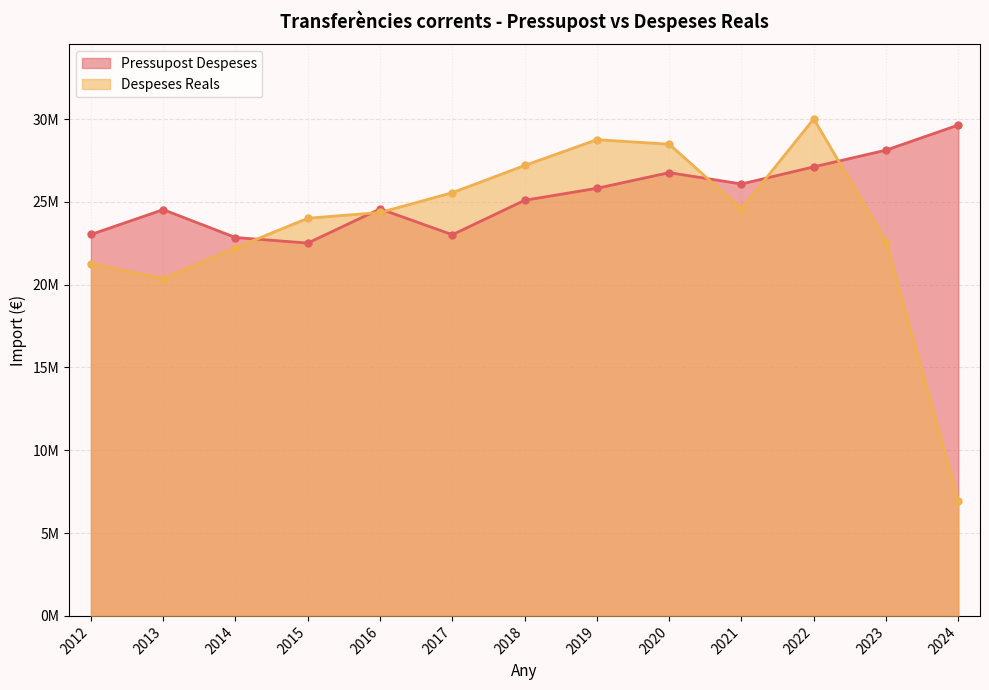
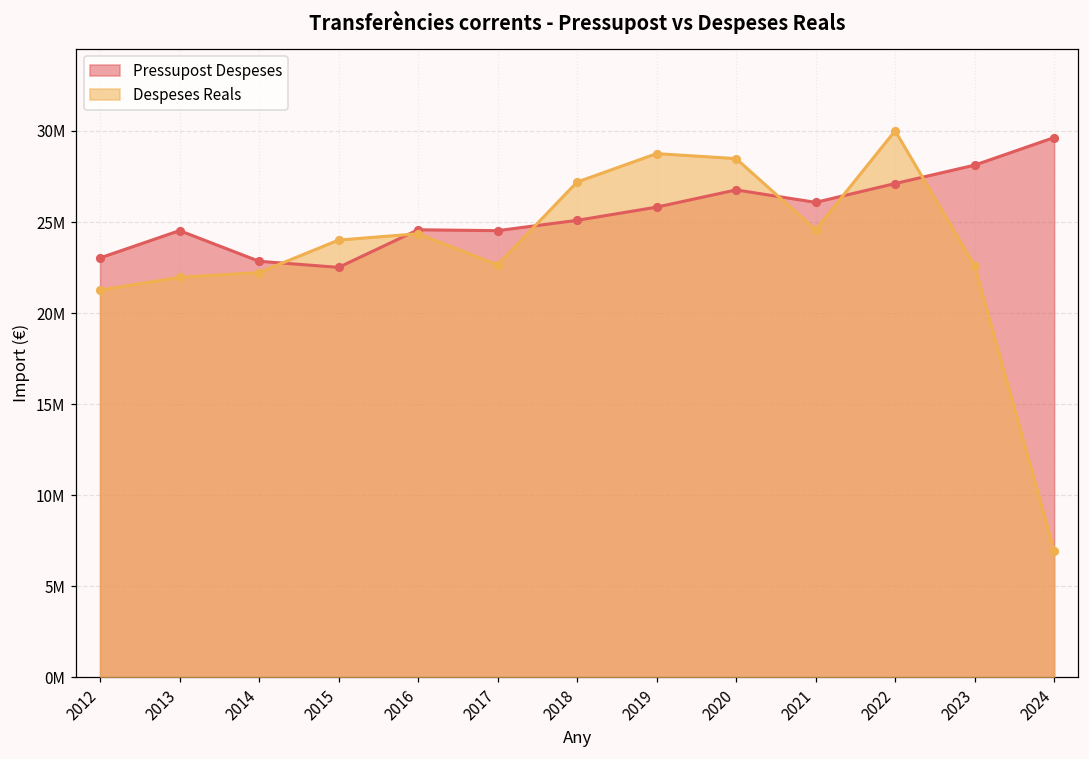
  {
    "Pressupost Despeses": {
      "2012": 23000000,
      "2013": 24500000,
      "2014": 22800000,
      "2015": 22500000,
      "2016": 24600000,
-     "2017": 23000000,
+     "2017": 24500000,
      "2018": 25100000,
      "2019": 25800000,
      "2020": 26800000,
      "2021": 26100000,
      "2022": 27100000,
      "2023": 28100000,
      "2024": 29600000
    },
    "Despeses Reals": {
      "2012": 21300000,
-     "2013": 20400000,
+     "2013": 22000000,
      "2014": 22200000,
      "2015": 24000000,
      "2016": 24400000,
-     "2017": 25600000,
+     "2017": 22700000,
      "2018": 27200000,
      "2019": 28800000,
      "2020": 28500000,
      "2021": 24600000,
      "2022": 30000000,
      "2023": 22600000,
      "2024": 7000000
    }
  }
